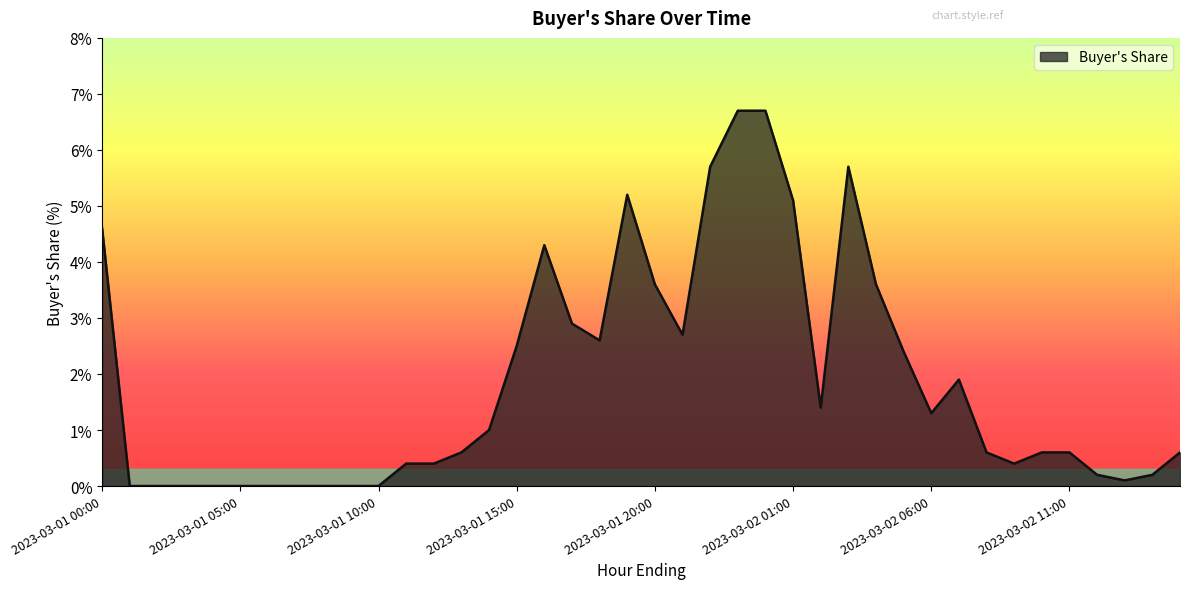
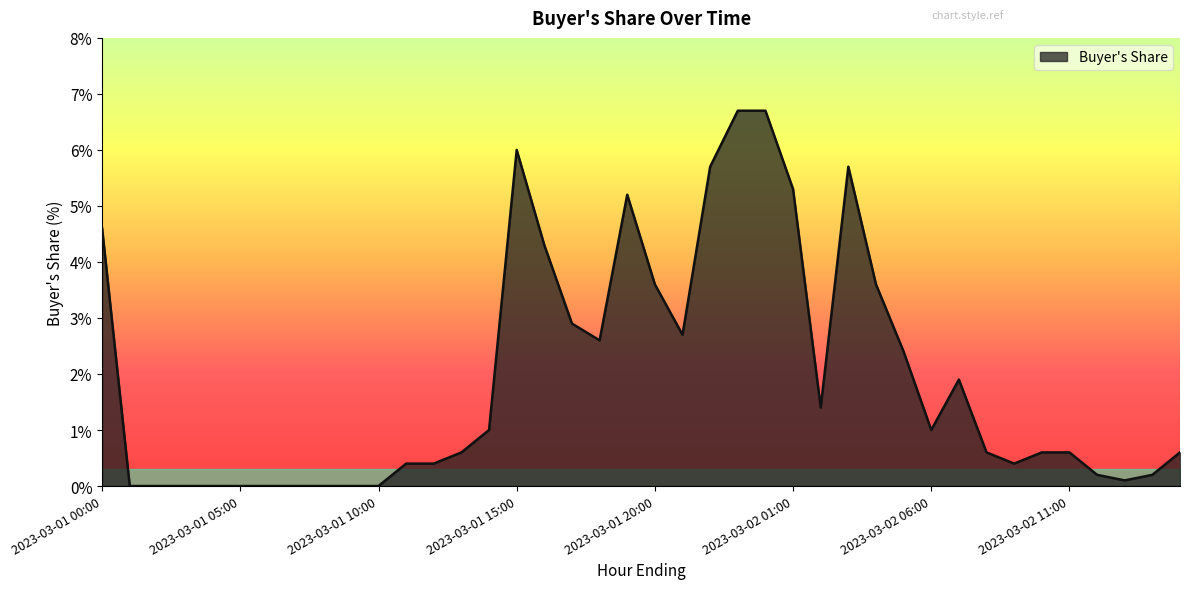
  {
    "Buyer's Share": {
      "2023-03-01 00:00": "4.6%",
      "2023-03-01 05:00": "0.0%",
      "2023-03-01 10:00": "0.0%",
-     "2023-03-01 15:00": "2.5%",
+     "2023-03-01 15:00": "6.0%",
      "2023-03-01 20:00": "3.6%",
-     "2023-03-02 01:00": "5.1%",
-     "2023-03-02 06:00": "1.3%",
+     "2023-03-02 01:00": "5.3%",
+     "2023-03-02 06:00": "1.0%",
      "2023-03-02 11:00": "0.6%"
    }
  }
